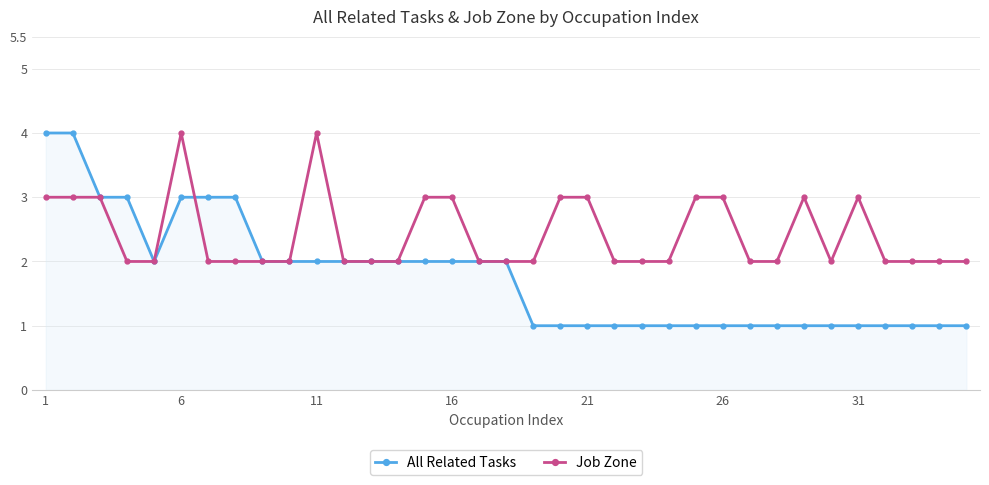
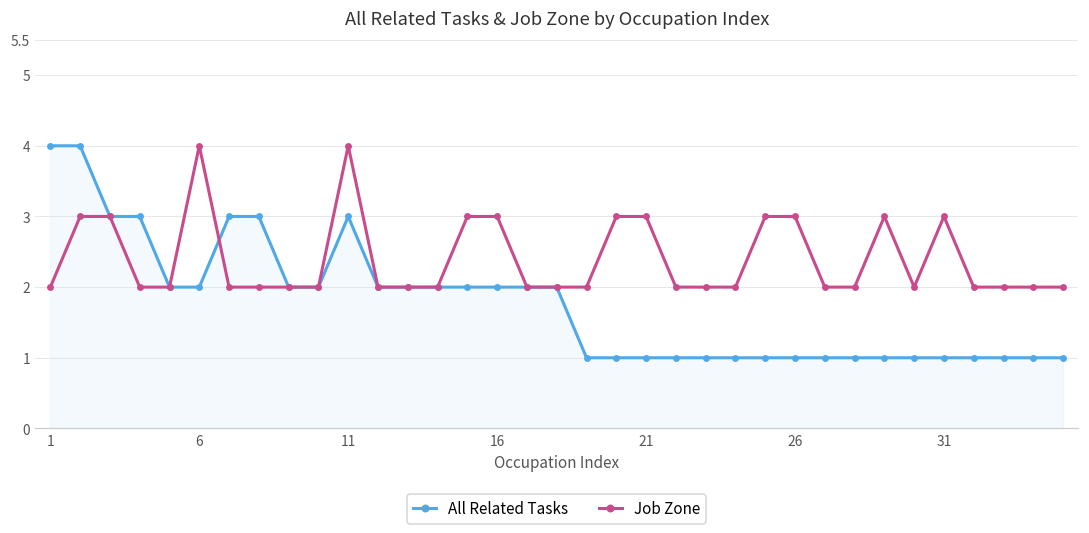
  {
    "All Related Tasks": {
      "1": 4,
-     "6": 3,
-     "11": 2,
+     "6": 2,
+     "11": 3,
      "16": 2,
      "21": 1,
      "26": 1,
      "31": 1
    },
    "Job Zone": {
-     "1": 3,
+     "1": 2,
      "6": 4,
      "11": 4,
      "16": 3,
      "21": 3,
      "26": 3,
      "31": 3
    }
  }
